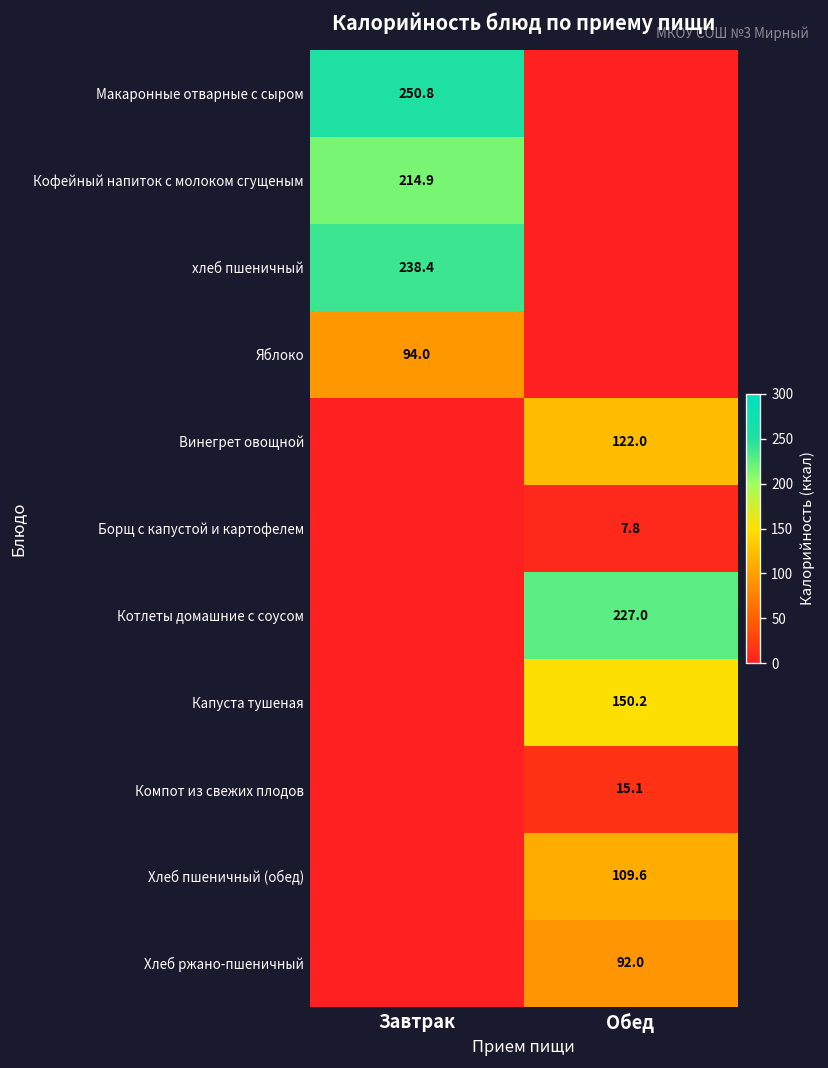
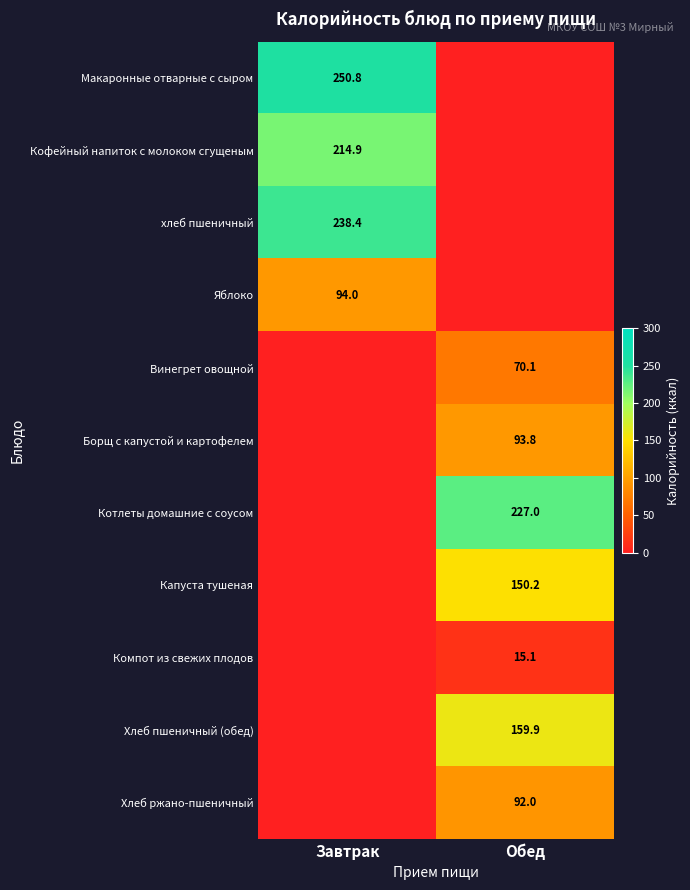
  {
    "Макаронные отварные с сыром": {
      "Завтрак": 250.8
    },
    "Кофейный напиток с молоком сгущеным": {
      "Завтрак": 214.9
    },
    "хлеб пшеничный": {
      "Завтрак": 238.4
    },
    "Яблоко": {
      "Завтрак": 94.0
    },
    "Винегрет овощной": {
-     "Обед": 122.0
+     "Обед": 70.1
    },
    "Борщ с капустой и картофелем": {
-     "Обед": 7.8
+     "Обед": 93.8
    },
    "Котлеты домашние с соусом": {
      "Обед": 227.0
    },
    "Капуста тушеная": {
      "Обед": 150.2
    },
    "Компот из свежих плодов": {
      "Обед": 15.1
    },
    "Хлеб пшеничный (обед)": {
-     "Обед": 109.6
+     "Обед": 159.9
    },
    "Хлеб ржано-пшеничный": {
      "Обед": 92.0
    }
  }
